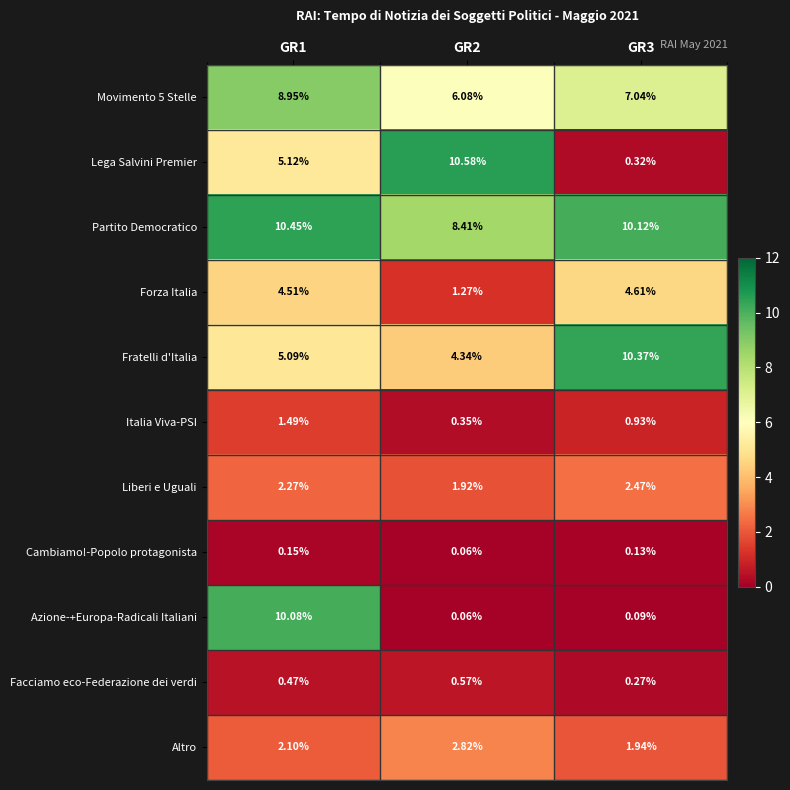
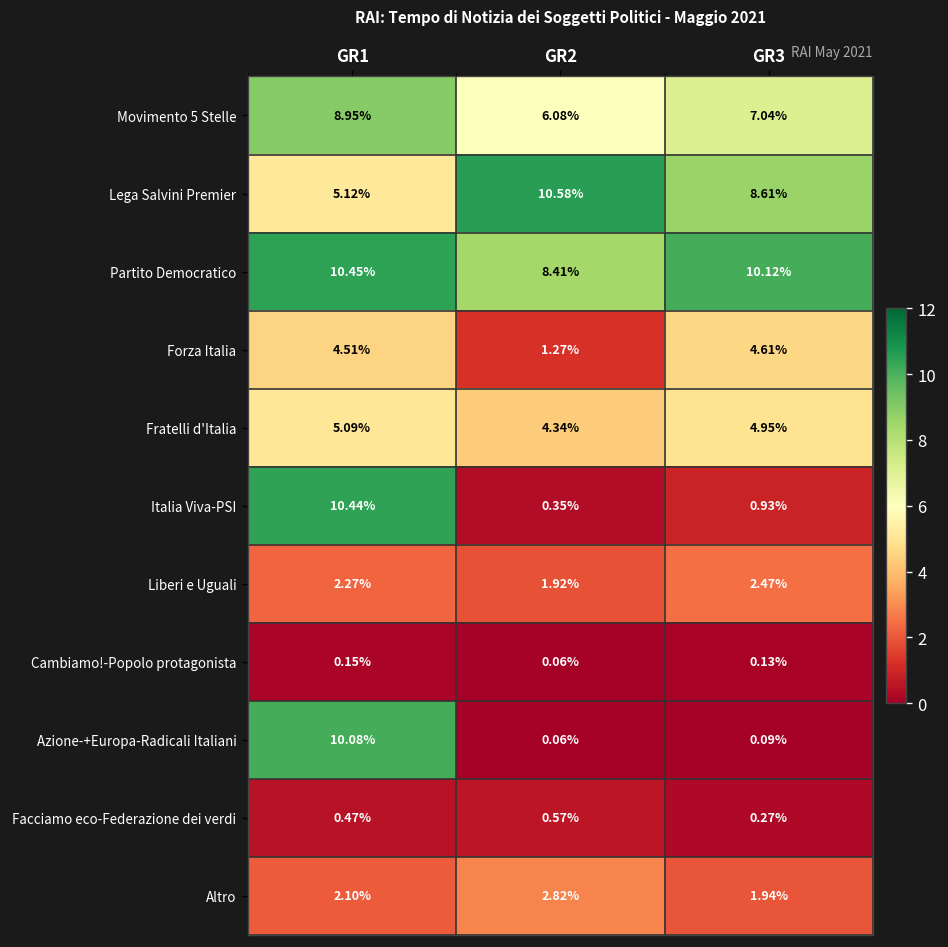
  {
    "Movimento 5 Stelle": {
      "GR1": "8.95%",
      "GR2": "6.08%",
      "GR3": "7.04%"
    },
    "Lega Salvini Premier": {
      "GR1": "5.12%",
      "GR2": "10.58%",
-     "GR3": "0.32%"
+     "GR3": "8.61%"
    },
    "Partito Democratico": {
      "GR1": "10.45%",
      "GR2": "8.41%",
      "GR3": "10.12%"
    },
    "Forza Italia": {
      "GR1": "4.51%",
      "GR2": "1.27%",
      "GR3": "4.61%"
    },
    "Fratelli d'Italia": {
      "GR1": "5.09%",
      "GR2": "4.34%",
-     "GR3": "10.37%"
+     "GR3": "4.95%"
    },
    "Italia Viva-PSI": {
-     "GR1": "1.49%",
+     "GR1": "10.44%",
      "GR2": "0.35%",
      "GR3": "0.93%"
    },
    "Liberi e Uguali": {
      "GR1": "2.27%",
      "GR2": "1.92%",
      "GR3": "2.47%"
    },
    "Cambiamo!-Popolo protagonista": {
      "GR1": "0.15%",
      "GR2": "0.06%",
      "GR3": "0.13%"
    },
    "Azione-+Europa-Radicali Italiani": {
      "GR1": "10.08%",
      "GR2": "0.06%",
      "GR3": "0.09%"
    },
    "Facciamo eco-Federazione dei verdi": {
      "GR1": "0.47%",
      "GR2": "0.57%",
      "GR3": "0.27%"
    },
    "Altro": {
      "GR1": "2.10%",
      "GR2": "2.82%",
      "GR3": "1.94%"
    }
  }
